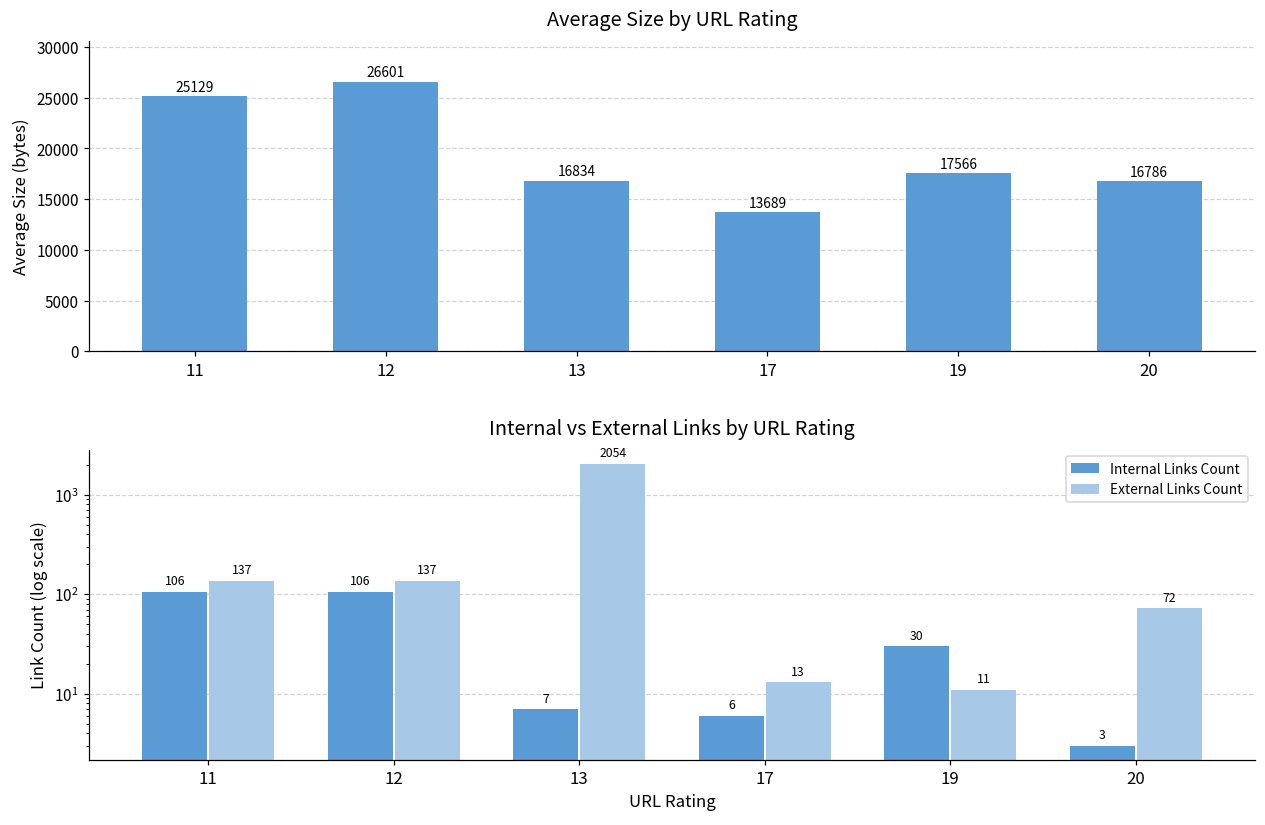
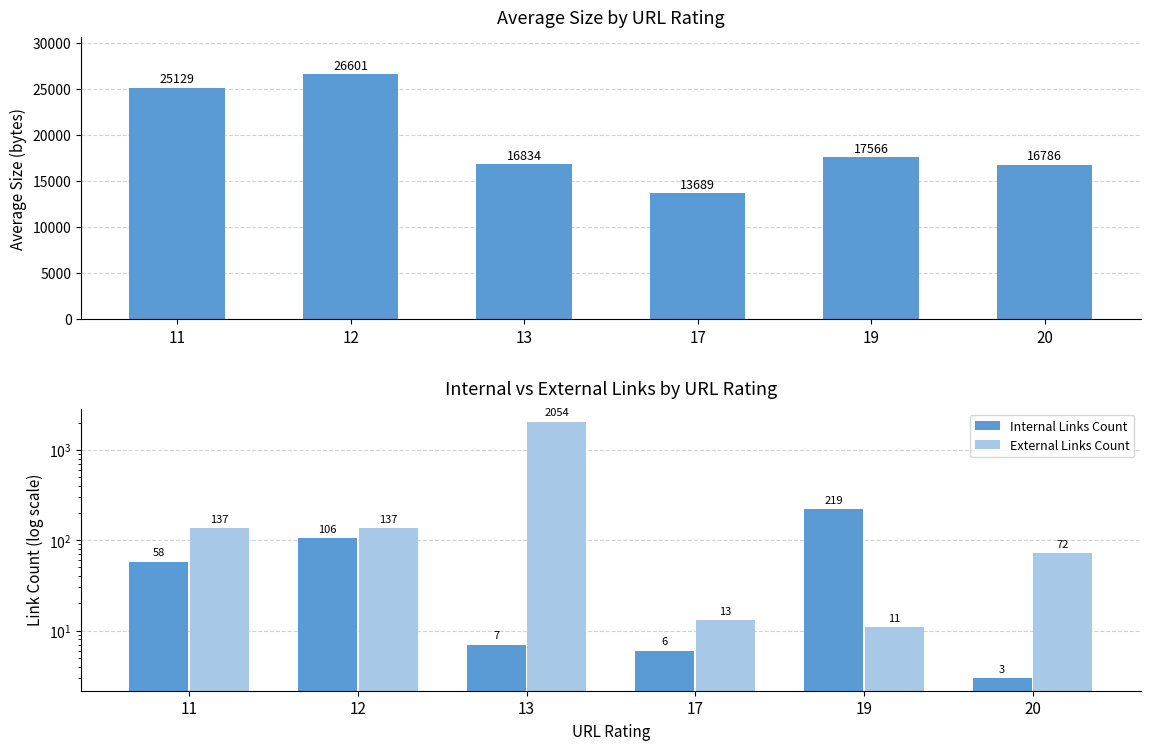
  {
    "Average Size by URL Rating": {
      "11": 25129,
      "12": 26601,
      "13": 16834,
      "17": 13689,
      "19": 17566,
      "20": 16786
    },
    "Internal vs External Links by URL Rating": {
      "Internal Links Count": {
-       "11": 106,
+       "11": 58,
        "12": 106,
        "13": 7,
        "17": 6,
-       "19": 30,
+       "19": 219,
        "20": 3
      },
      "External Links Count": {
        "11": 137,
        "12": 137,
        "13": 2054,
        "17": 13,
        "19": 11,
        "20": 72
      }
    }
  }
